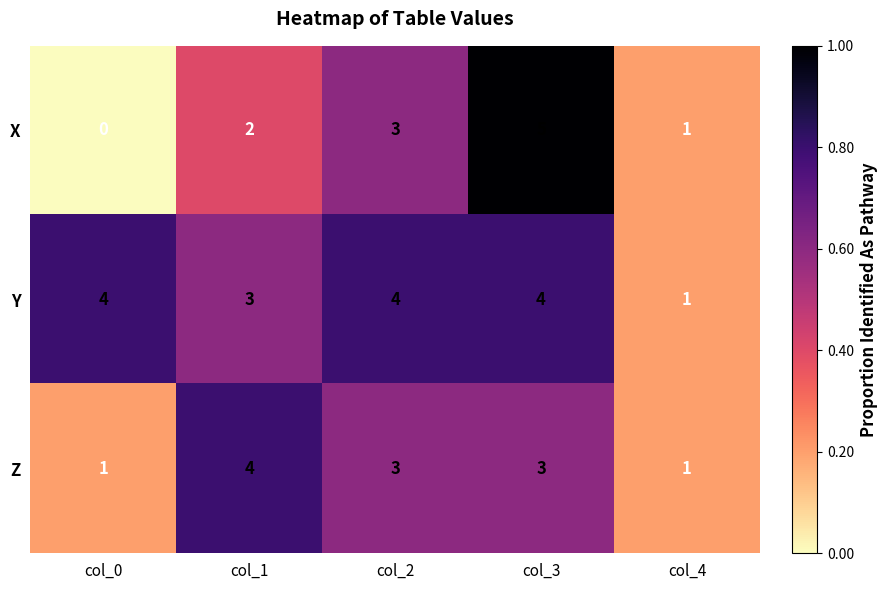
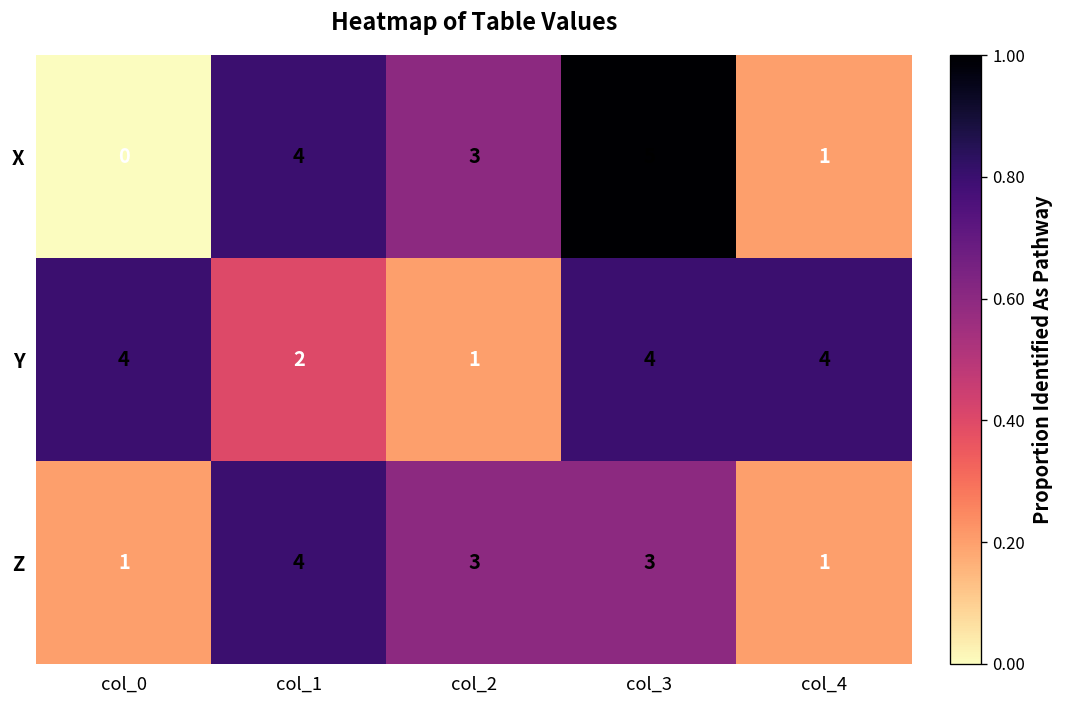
  {
    "X": {
      "col_0": 0,
-     "col_1": 2,
+     "col_1": 4,
      "col_2": 3,
      "col_4": 1
    },
    "Y": {
      "col_0": 4,
-     "col_1": 3,
-     "col_2": 4,
+     "col_1": 2,
+     "col_2": 1,
      "col_3": 4,
-     "col_4": 1
+     "col_4": 4
    },
    "Z": {
      "col_0": 1,
      "col_1": 4,
      "col_2": 3,
      "col_3": 3,
      "col_4": 1
    }
  }
